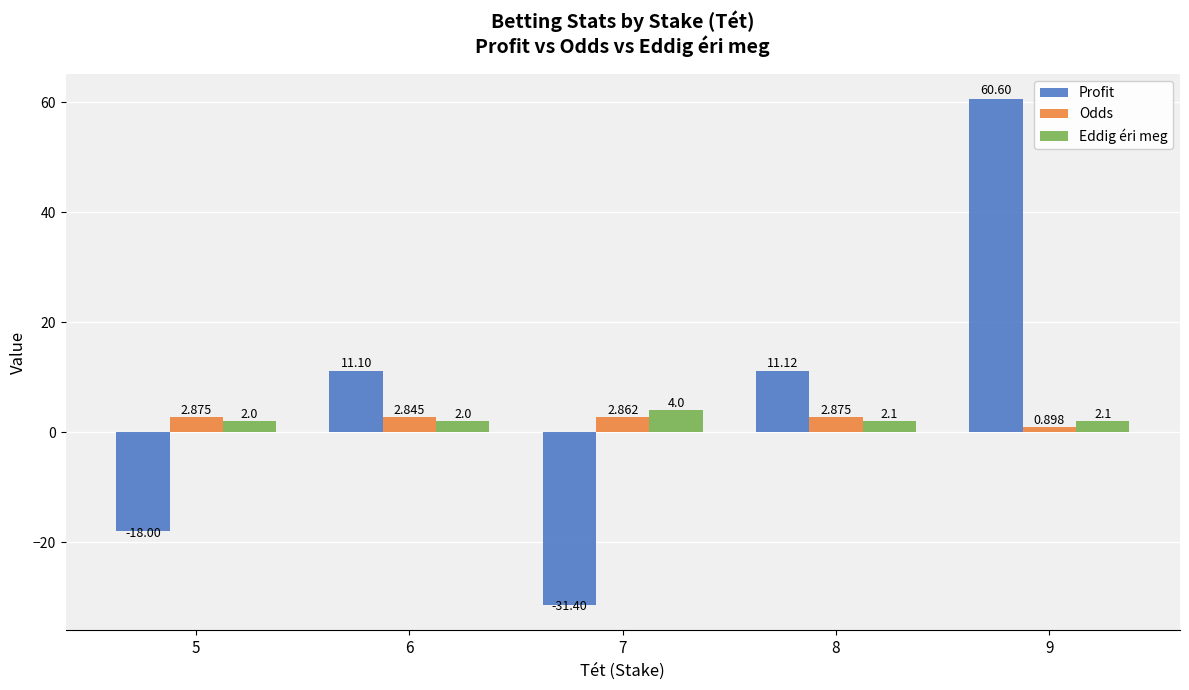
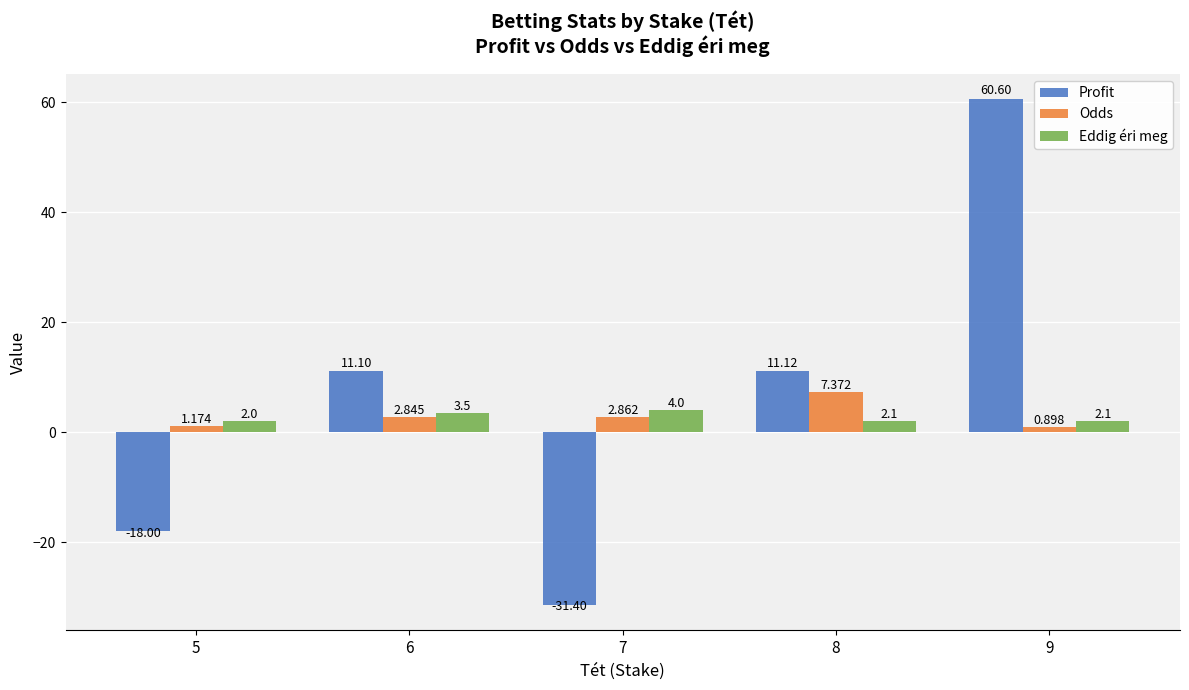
  {
    "Profit": {
      "5": -18.00,
      "6": 11.10,
      "7": -31.40,
      "8": 11.12,
      "9": 60.60
    },
    "Odds": {
-     "5": 2.875,
+     "5": 1.174,
      "6": 2.845,
      "7": 2.862,
-     "8": 2.875,
+     "8": 7.372,
      "9": 0.898
    },
    "Eddig éri meg": {
      "5": 2.0,
-     "6": 2.0,
+     "6": 3.5,
      "7": 4.0,
      "8": 2.1,
      "9": 2.1
    }
  }
